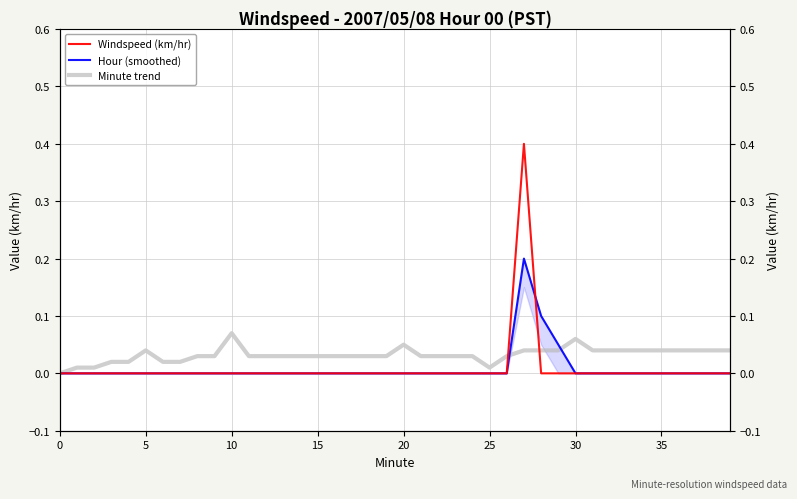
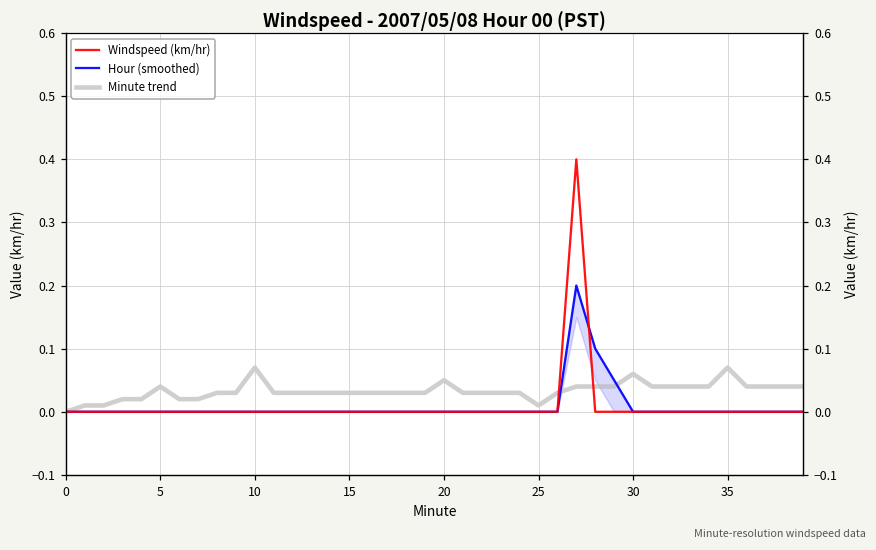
  {
    "Minute trend": {
      "5": 0.04,
      "10": 0.07,
      "15": 0.03,
      "20": 0.05,
      "25": 0.01,
      "30": 0.06,
-     "35": 0.04
+     "35": 0.07
    }
  }
